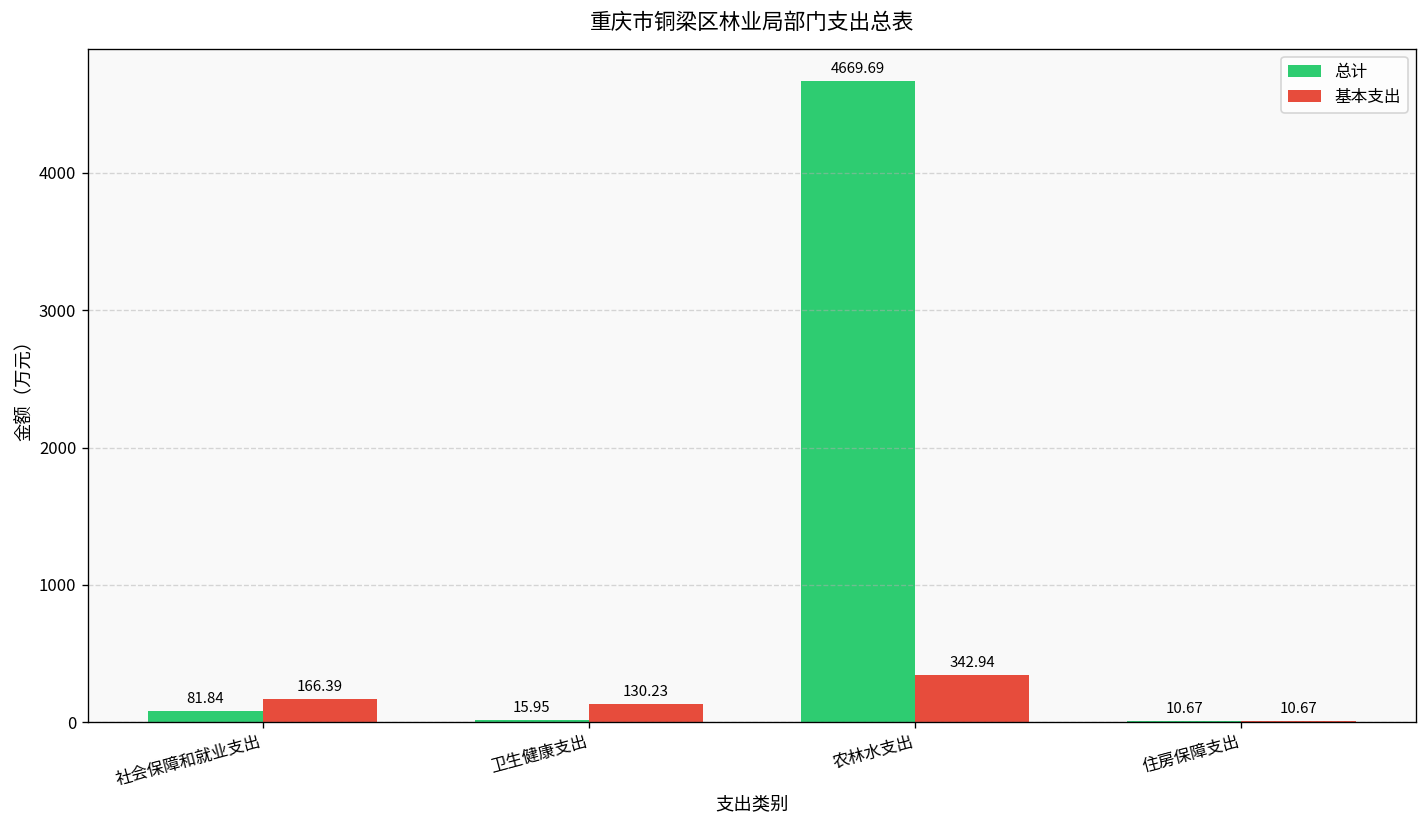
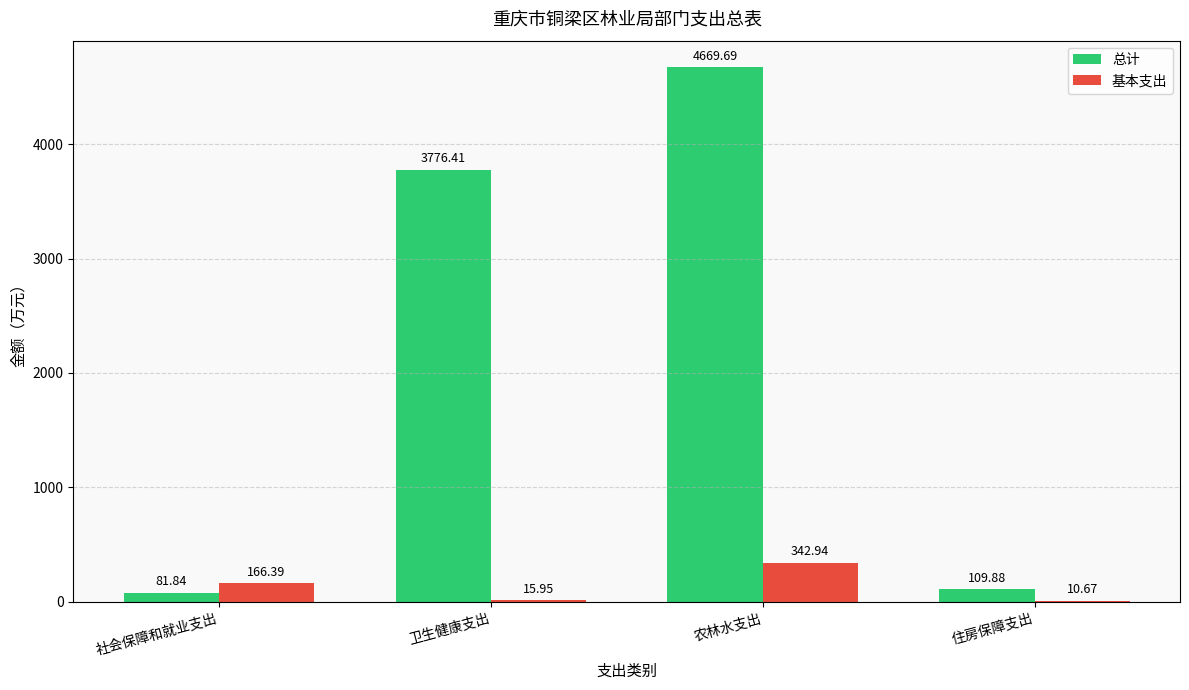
  {
    "总计": {
      "社会保障和就业支出": 81.84,
-     "卫生健康支出": 15.95,
+     "卫生健康支出": 3776.41,
      "农林水支出": 4669.69,
-     "住房保障支出": 10.67
+     "住房保障支出": 109.88
    },
    "基本支出": {
      "社会保障和就业支出": 166.39,
-     "卫生健康支出": 130.23,
+     "卫生健康支出": 15.95,
      "农林水支出": 342.94,
      "住房保障支出": 10.67
    }
  }
